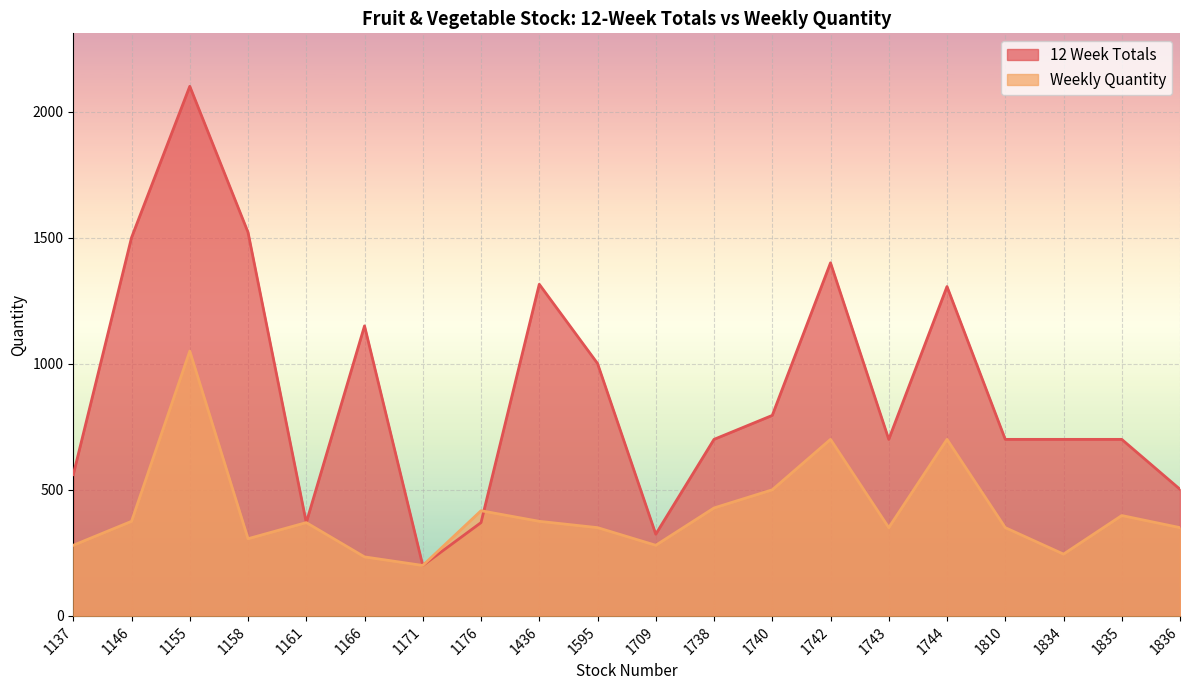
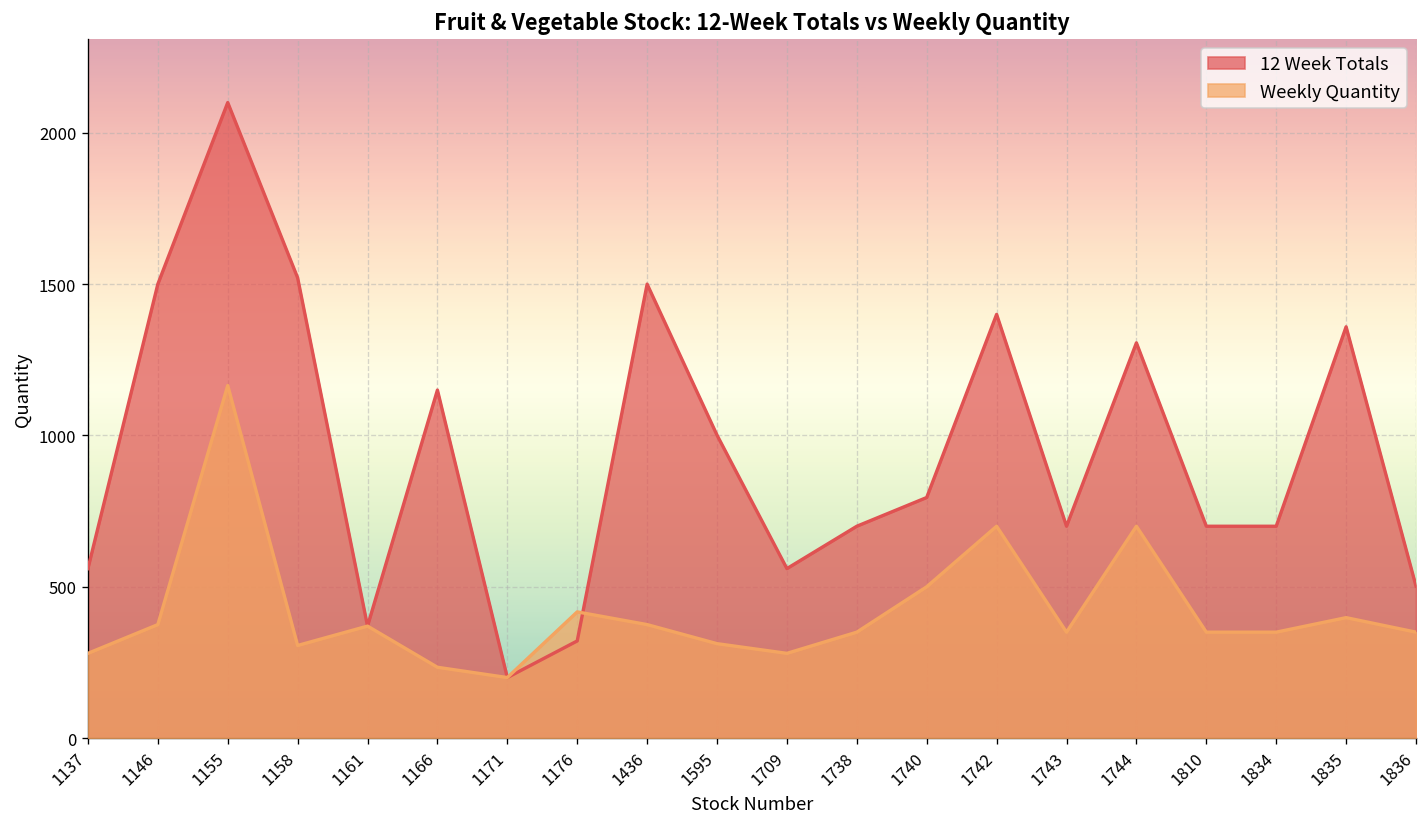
  {
    "12 Week Totals": {
      "1137": 560,
      "1146": 1500,
      "1155": 2100,
      "1158": 1520,
      "1166": 1150,
-     "1176": 370,
-     "1436": 1320,
+     "1176": 320,
+     "1436": 1500,
      "1595": 1000,
-     "1709": 320,
+     "1709": 560,
      "1738": 700,
      "1740": 800,
      "1742": 1400,
      "1743": 700,
      "1744": 1310,
      "1810": 700,
      "1834": 700,
-     "1835": 700,
+     "1835": 1360,
      "1836": 500
    },
    "Weekly Quantity": {
      "1137": 280,
      "1146": 380,
-     "1155": 1050,
+     "1155": 1170,
      "1158": 310,
      "1166": 230,
      "1176": 420,
      "1436": 380,
-     "1595": 350,
+     "1595": 310,
      "1709": 280,
-     "1738": 430,
+     "1738": 350,
      "1740": 500,
      "1742": 700,
      "1743": 350,
      "1744": 700,
      "1810": 350,
-     "1834": 250,
+     "1834": 350,
      "1835": 400,
      "1836": 350
    }
  }
